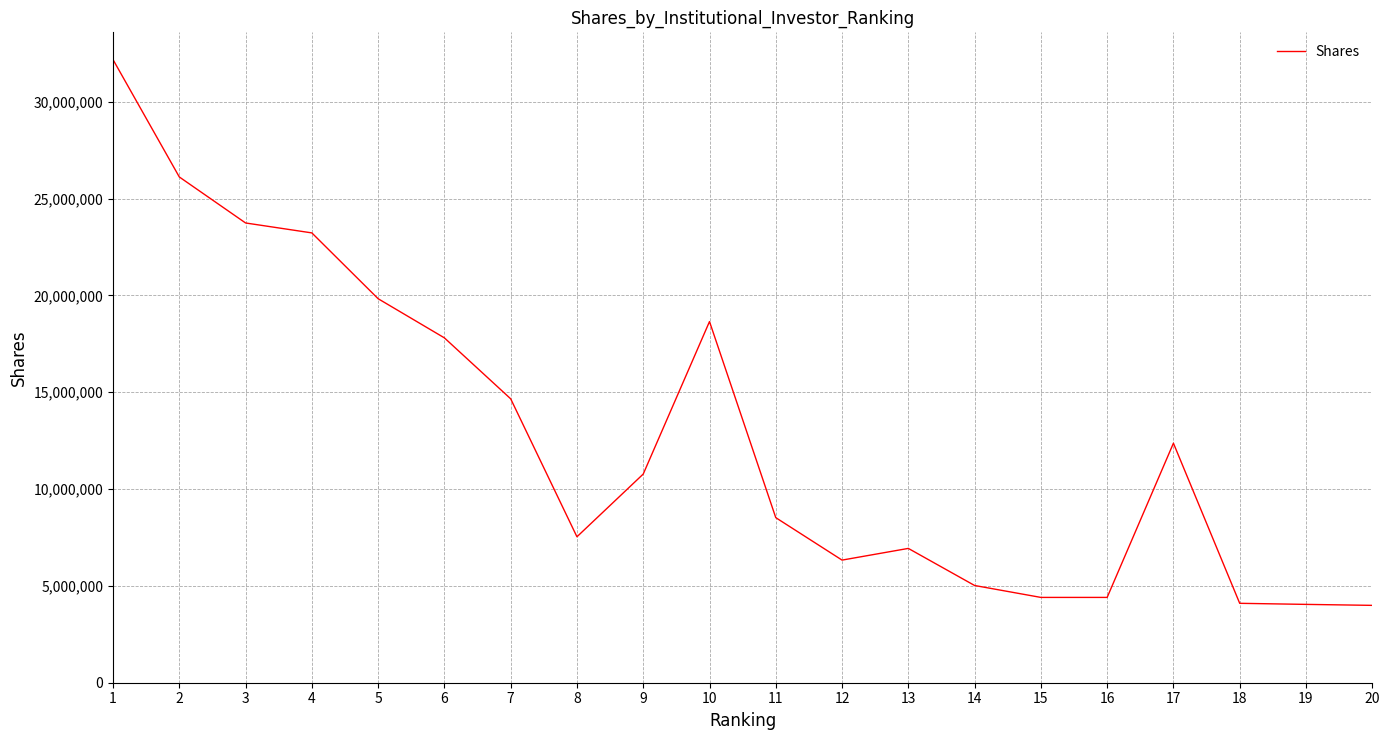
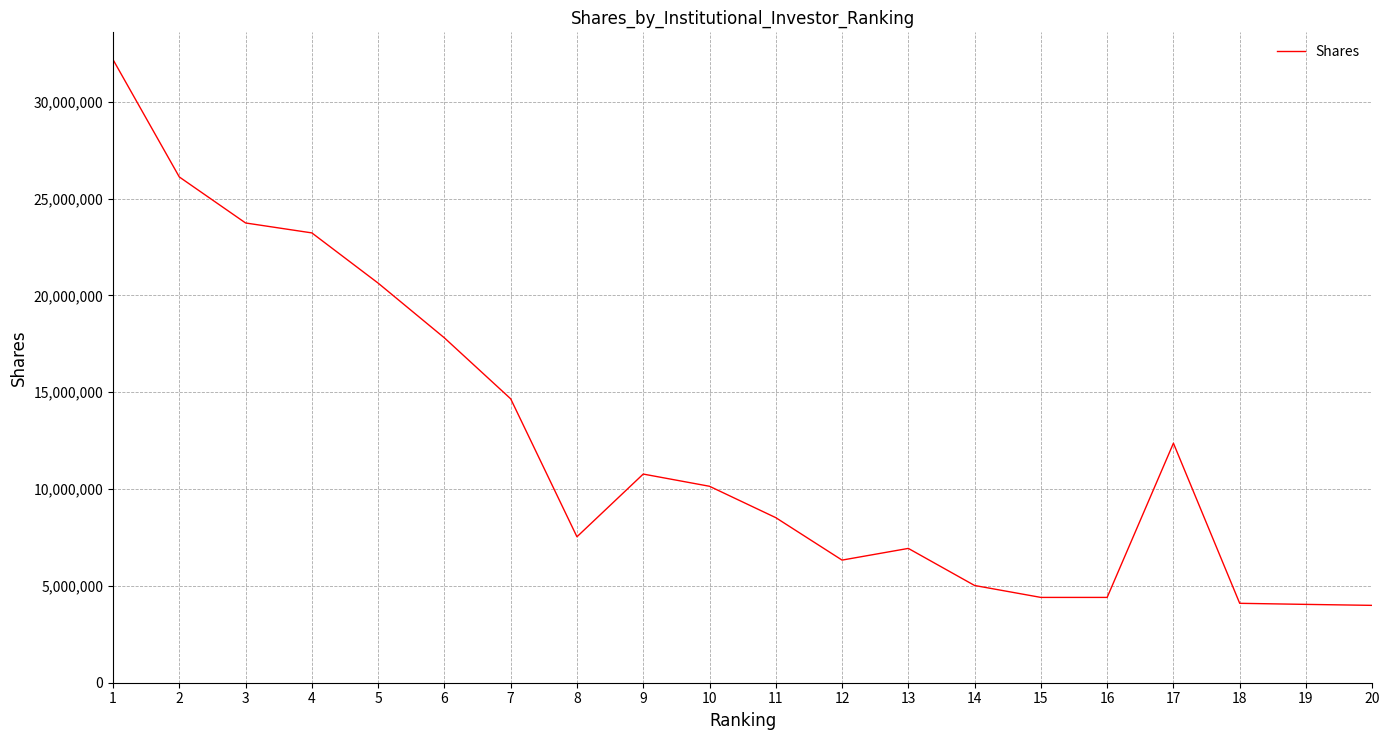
  {
    "1": "32,200,000",
    "2": "26,100,000",
    "3": "23,700,000",
    "4": "23,200,000",
-   "5": "19,800,000",
+   "5": "20,600,000",
    "6": "17,800,000",
    "7": "14,700,000",
    "8": "7,500,000",
    "9": "10,800,000",
-   "10": "18,700,000",
+   "10": "10,100,000",
    "11": "8,500,000",
    "12": "6,300,000",
    "13": "6,900,000",
    "14": "5,000,000",
    "15": "4,400,000",
    "16": "4,400,000",
    "17": "12,400,000",
    "18": "4,100,000",
    "19": "4,000,000",
    "20": "4,000,000"
  }
